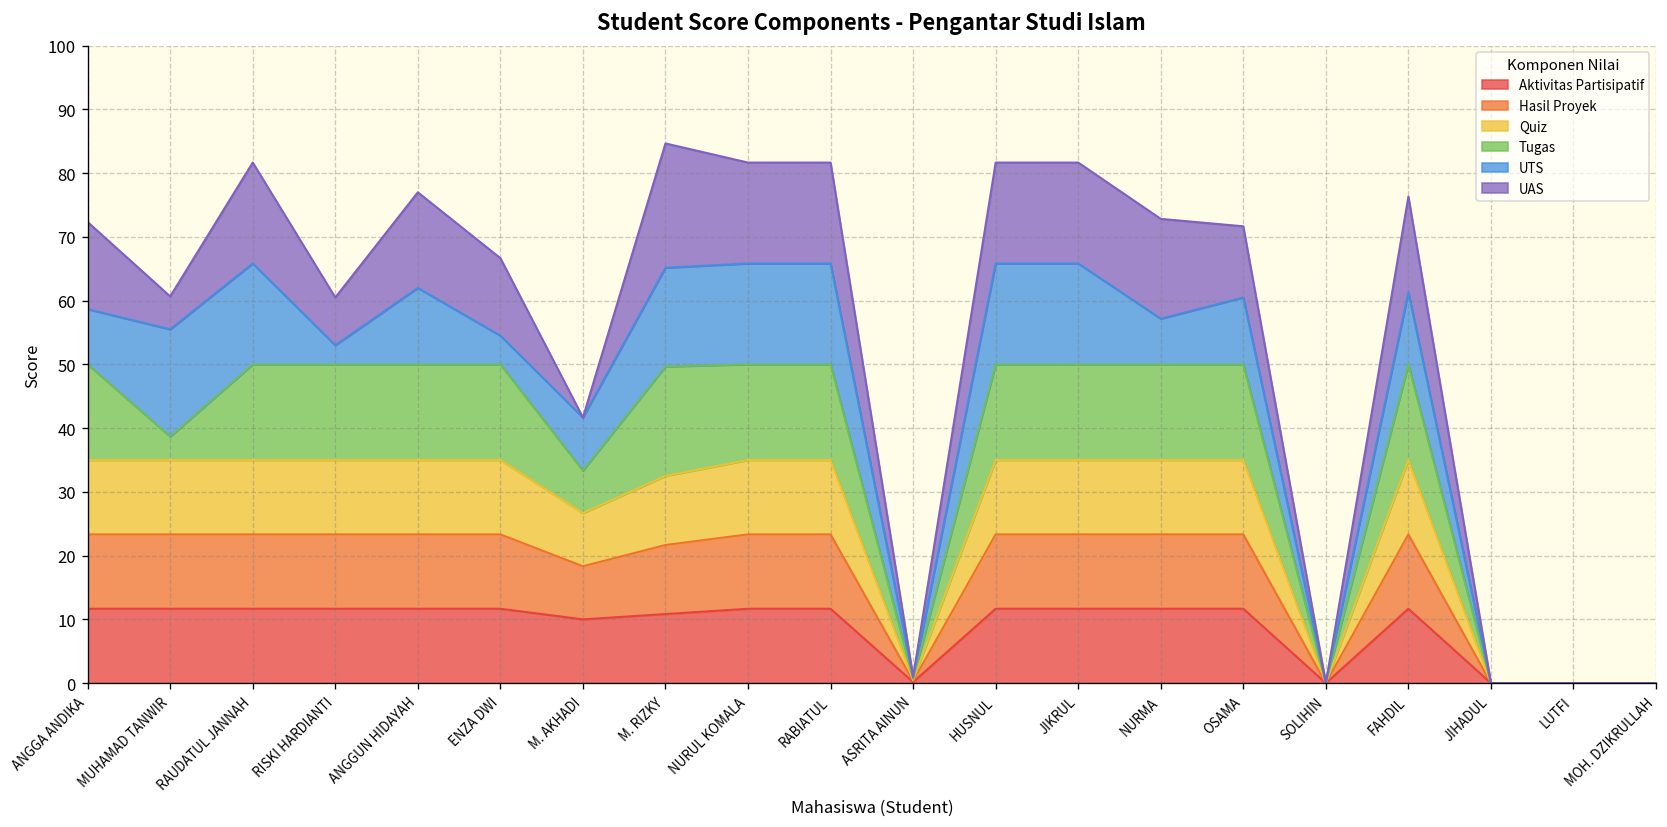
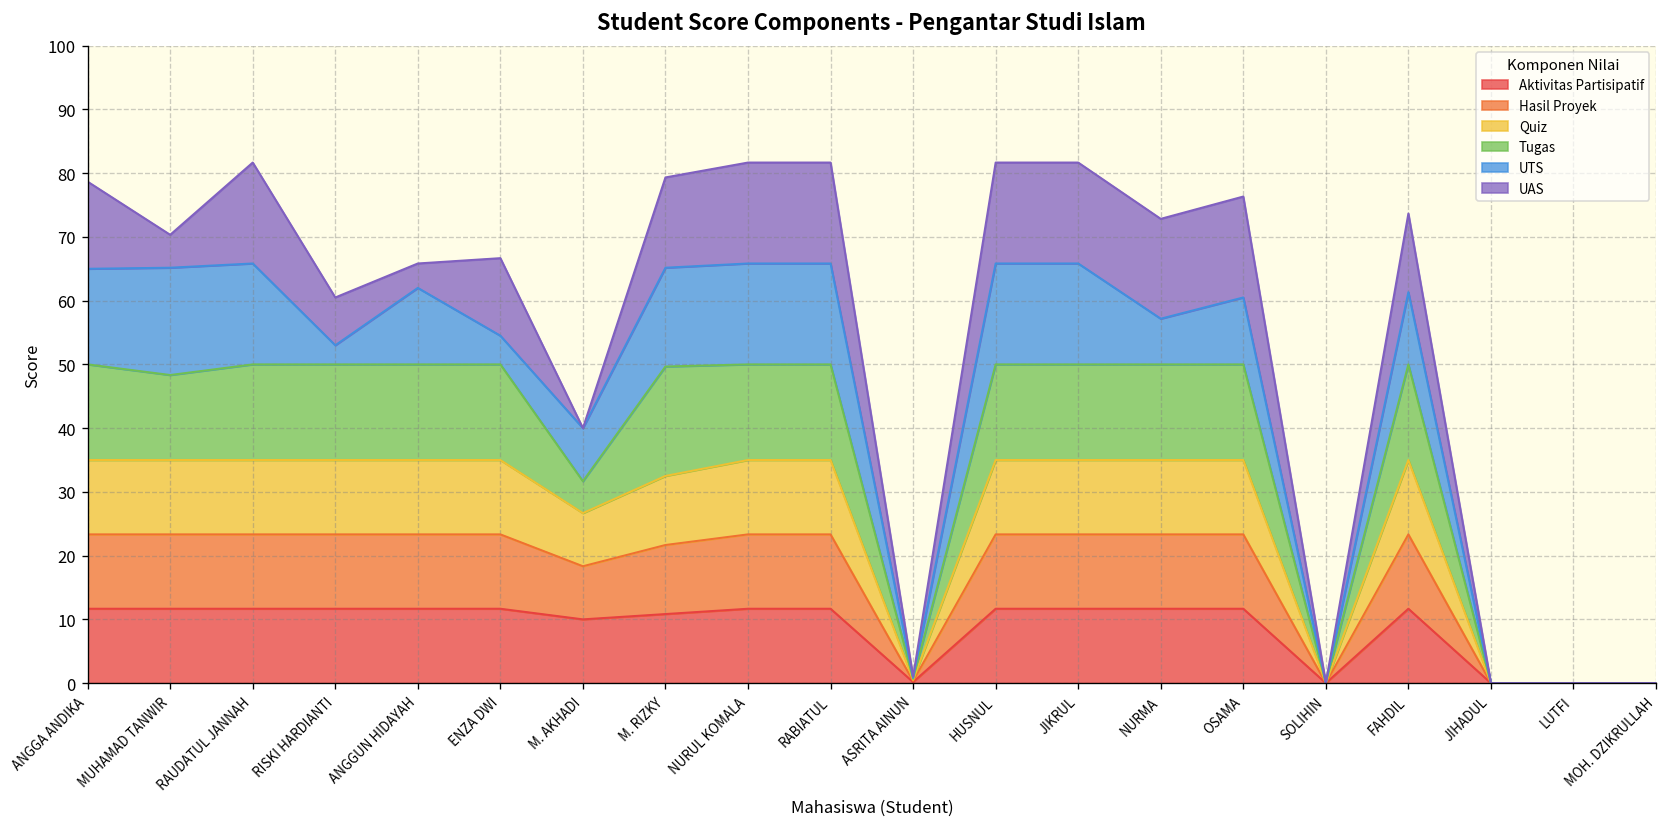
  {
    "Quiz": {
      "ANGGA ANDIKA": 12,
      "MUHAMAD TANWIR": 12,
      "RAUDATUL JANNAH": 12,
      "RISKI HARDIANTI": 12,
      "ANGGUN HIDAYAH": 12,
      "ENZA DWI": 12,
      "M. AKHADI": 8,
      "M. RIZKY": 11,
      "NURUL KOMALA": 12,
      "RABIATUL": 12,
      "HUSNUL": 12,
      "JIKRUL": 12,
      "NURMA": 12,
      "OSAMA": 12,
      "FAHDIL": 12
    },
    "Tugas": {
      "ANGGA ANDIKA": 15,
-     "MUHAMAD TANWIR": 4,
+     "MUHAMAD TANWIR": 13,
      "RAUDATUL JANNAH": 15,
      "RISKI HARDIANTI": 15,
      "ANGGUN HIDAYAH": 15,
      "ENZA DWI": 15,
-     "M. AKHADI": 7,
+     "M. AKHADI": 5,
      "M. RIZKY": 17,
      "NURUL KOMALA": 15,
      "RABIATUL": 15,
      "HUSNUL": 15,
      "JIKRUL": 15,
      "NURMA": 15,
      "OSAMA": 15,
      "FAHDIL": 15
    },
    "UTS": {
-     "ANGGA ANDIKA": 9,
+     "ANGGA ANDIKA": 15,
      "MUHAMAD TANWIR": 17,
      "RAUDATUL JANNAH": 16,
      "RISKI HARDIANTI": 3,
      "ANGGUN HIDAYAH": 12,
      "ENZA DWI": 5,
      "M. RIZKY": 16,
      "NURUL KOMALA": 16,
      "RABIATUL": 16,
      "HUSNUL": 16,
      "JIKRUL": 16,
      "NURMA": 7,
      "OSAMA": 11,
      "FAHDIL": 11
    },
    "UAS": {
      "ANGGA ANDIKA": 14,
      "MUHAMAD TANWIR": 5,
      "RAUDATUL JANNAH": 16,
      "RISKI HARDIANTI": 8,
-     "ANGGUN HIDAYAH": 15,
+     "ANGGUN HIDAYAH": 4,
      "ENZA DWI": 12,
-     "M. RIZKY": 20,
+     "M. RIZKY": 14,
      "NURUL KOMALA": 16,
      "RABIATUL": 16,
      "HUSNUL": 16,
      "JIKRUL": 16,
      "NURMA": 16,
-     "OSAMA": 11,
-     "FAHDIL": 15
+     "OSAMA": 16,
+     "FAHDIL": 12
    }
  }
